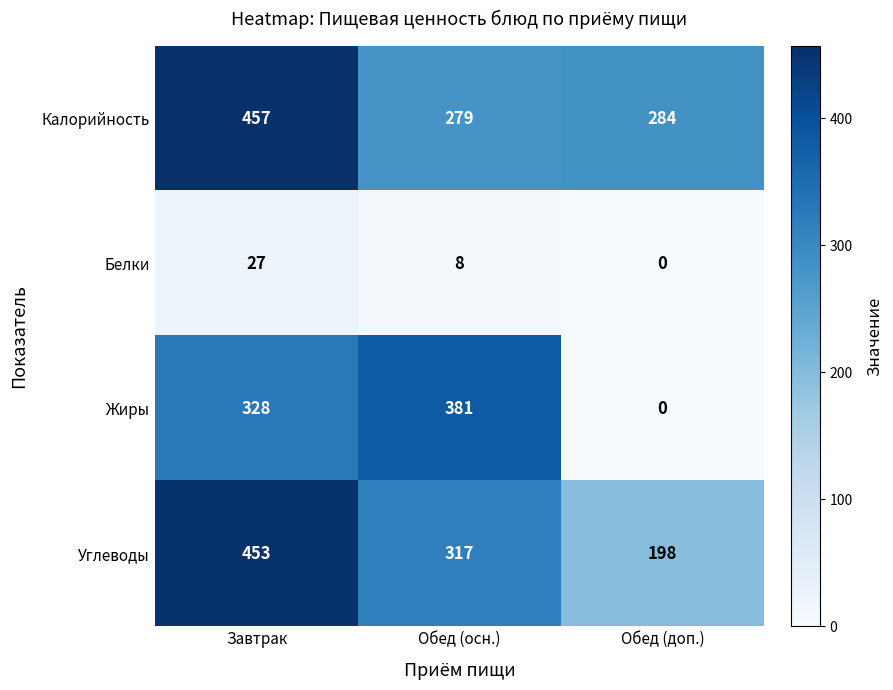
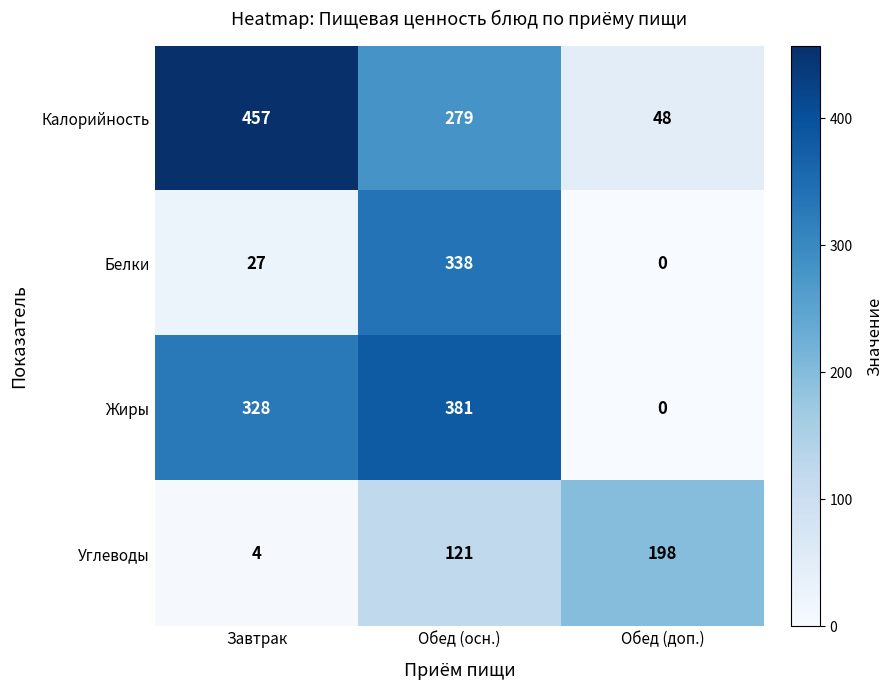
  {
    "Калорийность": {
      "Завтрак": 457,
      "Обед (осн.)": 279,
-     "Обед (доп.)": 284
+     "Обед (доп.)": 48
    },
    "Белки": {
      "Завтрак": 27,
-     "Обед (осн.)": 8,
+     "Обед (осн.)": 338,
      "Обед (доп.)": 0
    },
    "Жиры": {
      "Завтрак": 328,
      "Обед (осн.)": 381,
      "Обед (доп.)": 0
    },
    "Углеводы": {
-     "Завтрак": 453,
-     "Обед (осн.)": 317,
+     "Завтрак": 4,
+     "Обед (осн.)": 121,
      "Обед (доп.)": 198
    }
  }
